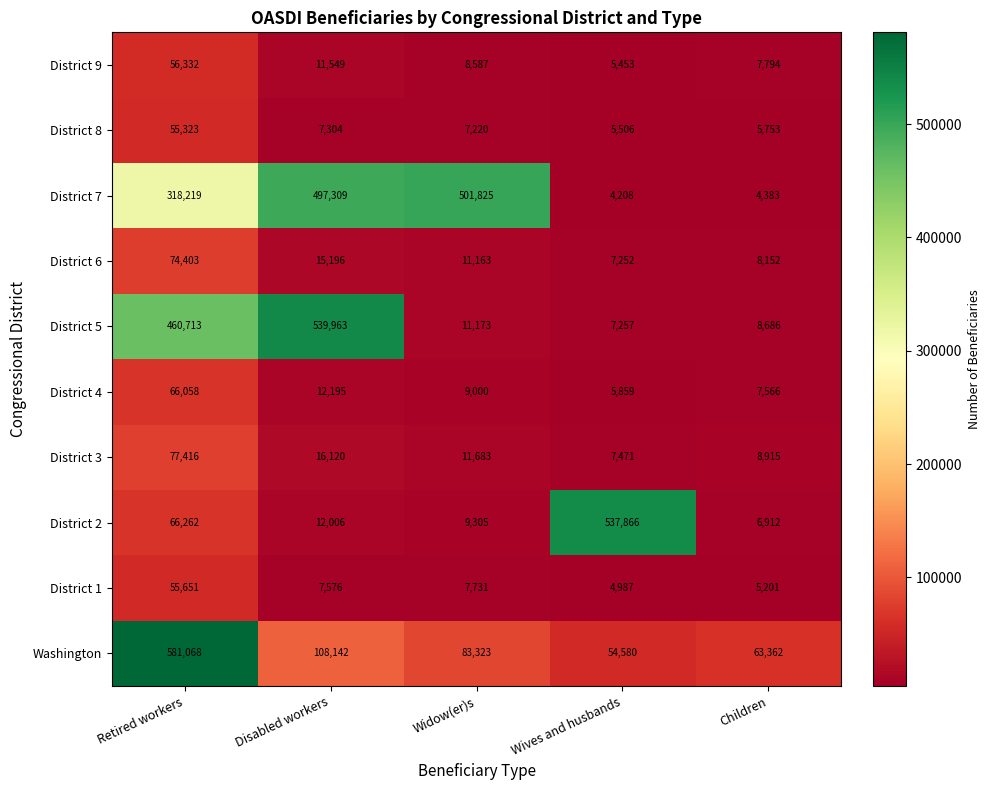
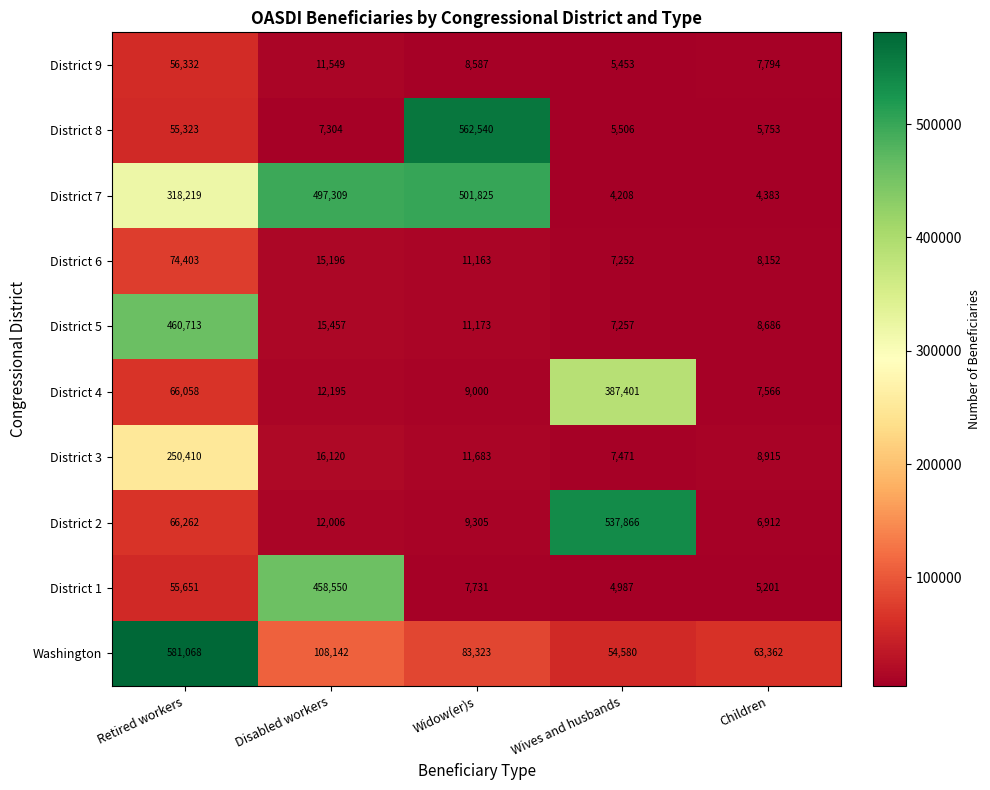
  {
    "District 9": {
      "Retired workers": "56,332",
      "Disabled workers": "11,549",
      "Widow(er)s": "8,587",
      "Wives and husbands": "5,453",
      "Children": "7,794"
    },
    "District 8": {
      "Retired workers": "55,323",
      "Disabled workers": "7,304",
-     "Widow(er)s": "7,220",
+     "Widow(er)s": "562,540",
      "Wives and husbands": "5,506",
      "Children": "5,753"
    },
    "District 7": {
      "Retired workers": "318,219",
      "Disabled workers": "497,309",
      "Widow(er)s": "501,825",
      "Wives and husbands": "4,208",
      "Children": "4,383"
    },
    "District 6": {
      "Retired workers": "74,403",
      "Disabled workers": "15,196",
      "Widow(er)s": "11,163",
      "Wives and husbands": "7,252",
      "Children": "8,152"
    },
    "District 5": {
      "Retired workers": "460,713",
-     "Disabled workers": "539,963",
+     "Disabled workers": "15,457",
      "Widow(er)s": "11,173",
      "Wives and husbands": "7,257",
      "Children": "8,686"
    },
    "District 4": {
      "Retired workers": "66,058",
      "Disabled workers": "12,195",
      "Widow(er)s": "9,000",
-     "Wives and husbands": "5,859",
+     "Wives and husbands": "387,401",
      "Children": "7,566"
    },
    "District 3": {
-     "Retired workers": "77,416",
+     "Retired workers": "250,410",
      "Disabled workers": "16,120",
      "Widow(er)s": "11,683",
      "Wives and husbands": "7,471",
      "Children": "8,915"
    },
    "District 2": {
      "Retired workers": "66,262",
      "Disabled workers": "12,006",
      "Widow(er)s": "9,305",
      "Wives and husbands": "537,866",
      "Children": "6,912"
    },
    "District 1": {
      "Retired workers": "55,651",
-     "Disabled workers": "7,576",
+     "Disabled workers": "458,550",
      "Widow(er)s": "7,731",
      "Wives and husbands": "4,987",
      "Children": "5,201"
    },
    "Washington": {
      "Retired workers": "581,068",
      "Disabled workers": "108,142",
      "Widow(er)s": "83,323",
      "Wives and husbands": "54,580",
      "Children": "63,362"
    }
  }
